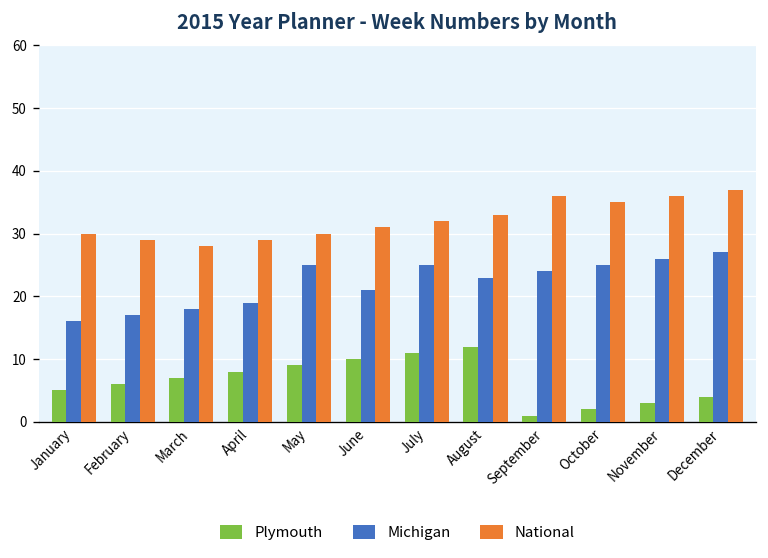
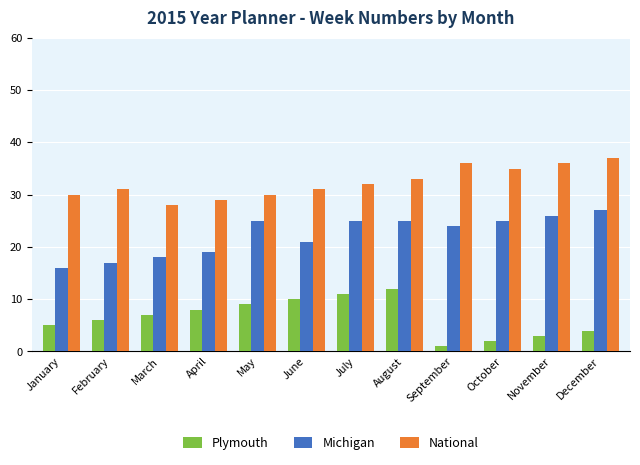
  {
    "Plymouth": {
      "January": 5,
      "February": 6,
      "March": 7,
      "April": 8,
      "May": 9,
      "June": 10,
      "July": 11,
      "August": 12,
      "September": 1,
      "October": 2,
      "November": 3,
      "December": 4
    },
    "Michigan": {
      "January": 16,
      "February": 17,
      "March": 18,
      "April": 19,
      "May": 25,
      "June": 21,
      "July": 25,
-     "August": 23,
+     "August": 25,
      "September": 24,
      "October": 25,
      "November": 26,
      "December": 27
    },
    "National": {
      "January": 30,
-     "February": 29,
+     "February": 31,
      "March": 28,
      "April": 29,
      "May": 30,
      "June": 31,
      "July": 32,
      "August": 33,
      "September": 36,
      "October": 35,
      "November": 36,
      "December": 37
    }
  }
